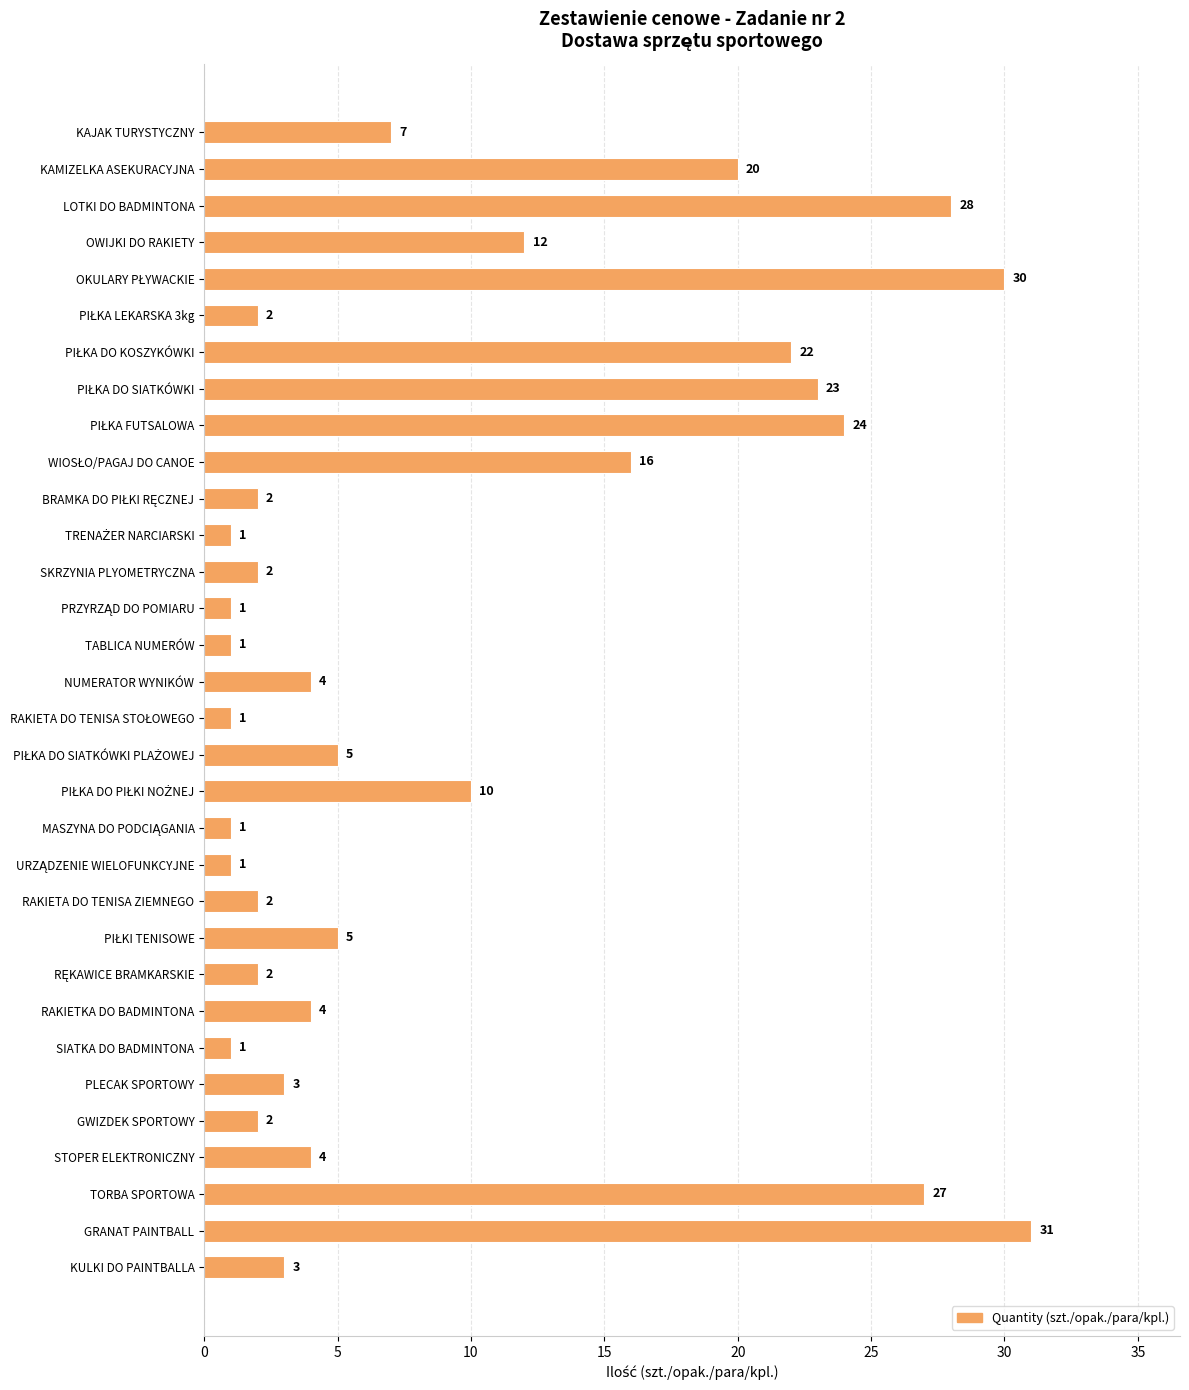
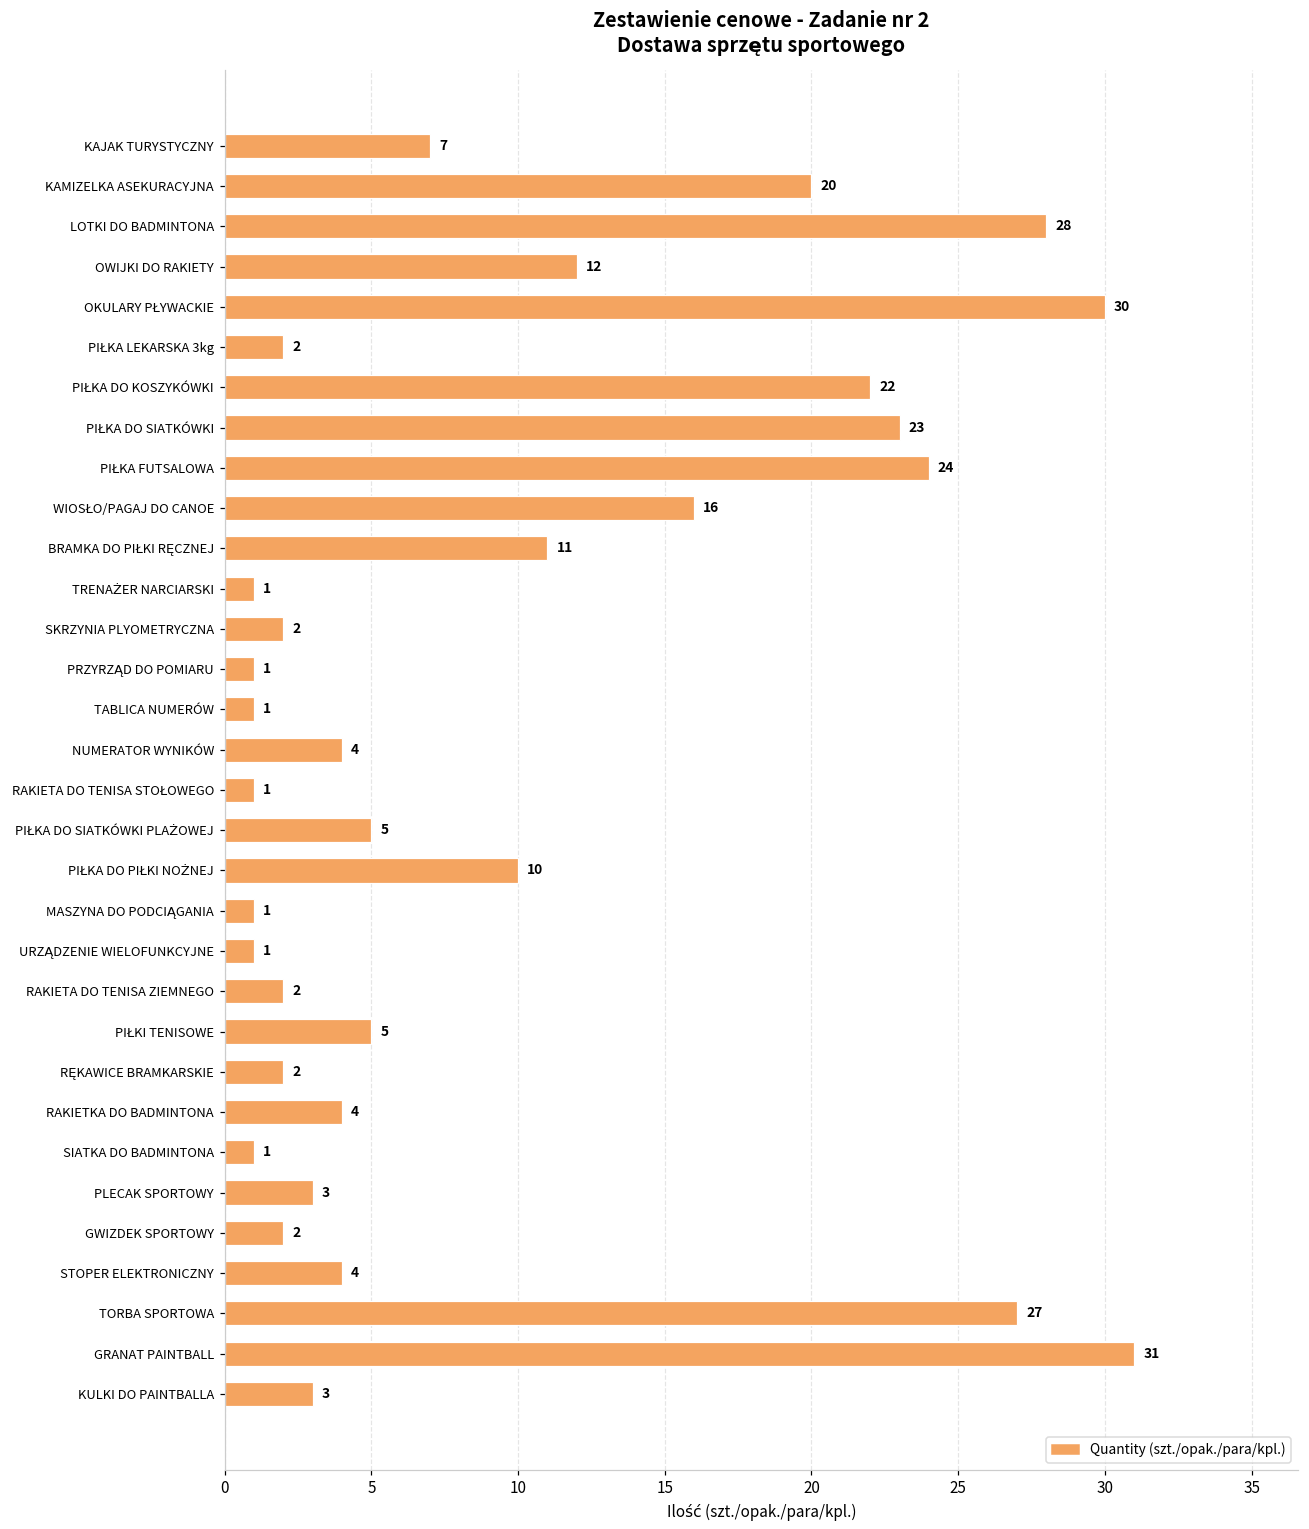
  {
    "KAJAK TURYSTYCZNY": 7,
    "KAMIZELKA ASEKURACYJNA": 20,
    "LOTKI DO BADMINTONA": 28,
    "OWIJKI DO RAKIETY": 12,
    "OKULARY PŁYWACKIE": 30,
    "PIŁKA LEKARSKA 3kg": 2,
    "PIŁKA DO KOSZYKÓWKI": 22,
    "PIŁKA DO SIATKÓWKI": 23,
    "PIŁKA FUTSALOWA": 24,
    "WIOSŁO/PAGAJ DO CANOE": 16,
-   "BRAMKA DO PIŁKI RĘCZNEJ": 2,
+   "BRAMKA DO PIŁKI RĘCZNEJ": 11,
    "TRENAŻER NARCIARSKI": 1,
    "SKRZYNIA PLYOMETRYCZNA": 2,
    "PRZYRZĄD DO POMIARU": 1,
    "TABLICA NUMERÓW": 1,
    "NUMERATOR WYNIKÓW": 4,
    "RAKIETA DO TENISA STOŁOWEGO": 1,
    "PIŁKA DO SIATKÓWKI PLAŻOWEJ": 5,
    "PIŁKA DO PIŁKI NOŻNEJ": 10,
    "MASZYNA DO PODCIĄGANIA": 1,
    "URZĄDZENIE WIELOFUNKCYJNE": 1,
    "RAKIETA DO TENISA ZIEMNEGO": 2,
    "PIŁKI TENISOWE": 5,
    "RĘKAWICE BRAMKARSKIE": 2,
    "RAKIETKA DO BADMINTONA": 4,
    "SIATKA DO BADMINTONA": 1,
    "PLECAK SPORTOWY": 3,
    "GWIZDEK SPORTOWY": 2,
    "STOPER ELEKTRONICZNY": 4,
    "TORBA SPORTOWA": 27,
    "GRANAT PAINTBALL": 31,
    "KULKI DO PAINTBALLA": 3
  }
